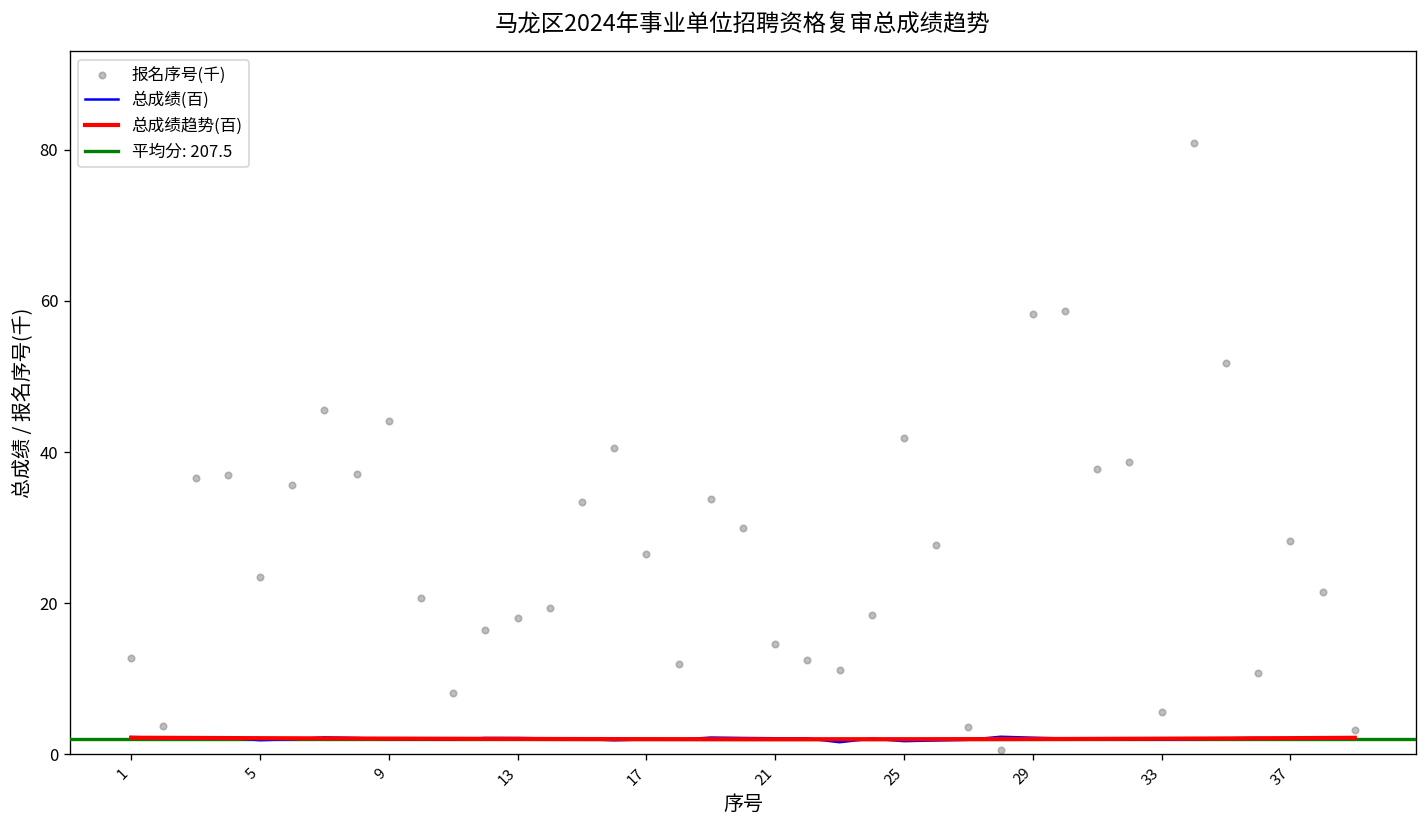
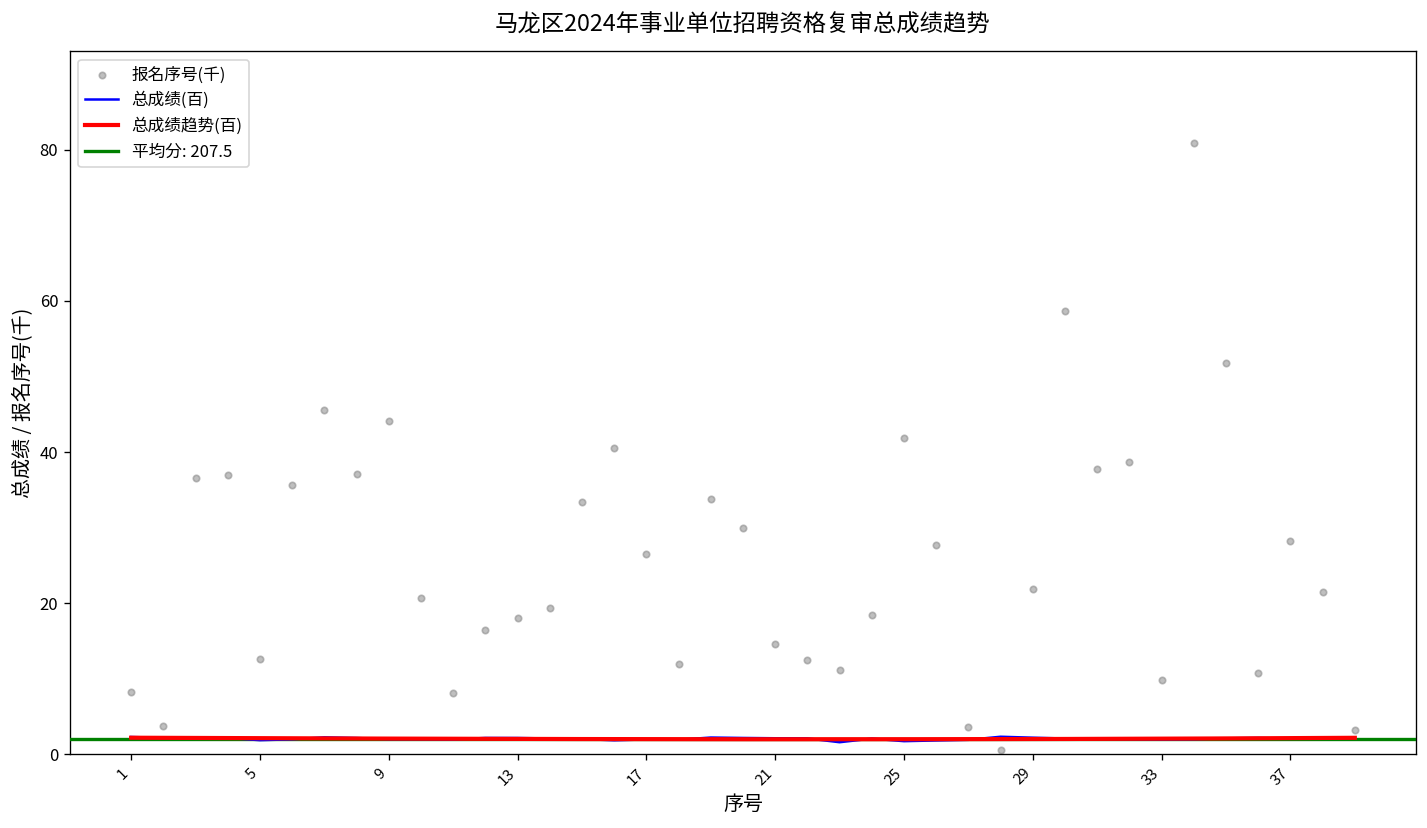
  {
    "报名序号(千)": {
-     "1": 13,
-     "5": 23,
-     "29": 58,
-     "33": 6
+     "1": 8,
+     "5": 13,
+     "29": 22,
+     "33": 10
    }
  }
